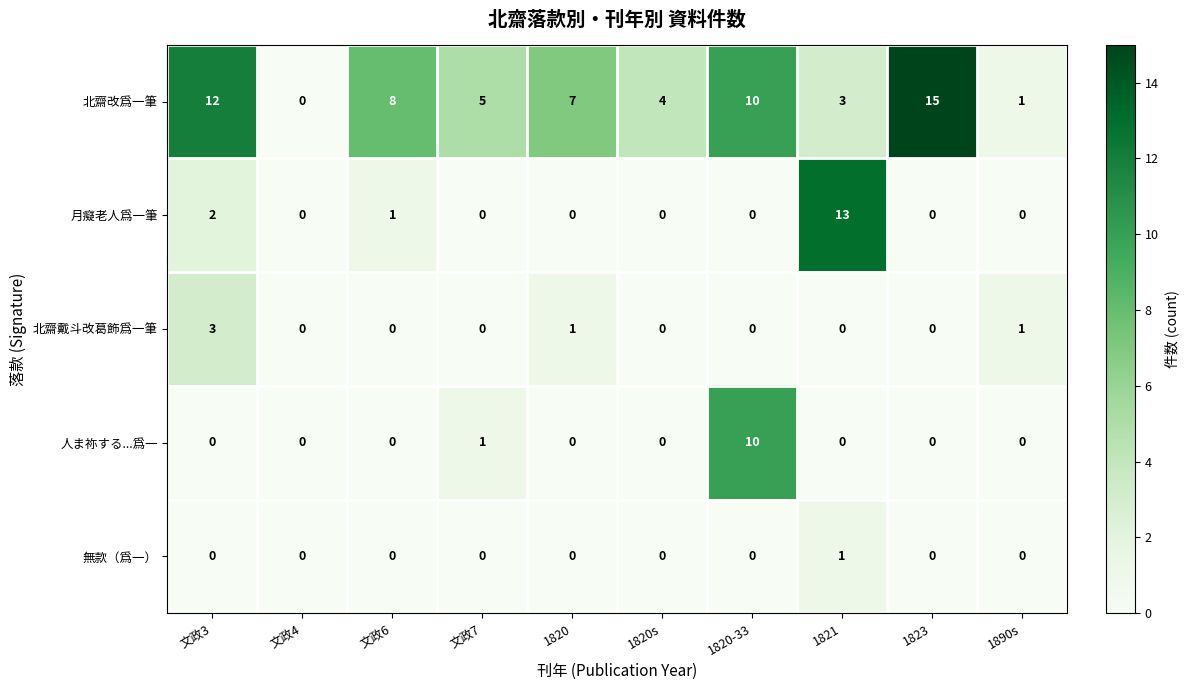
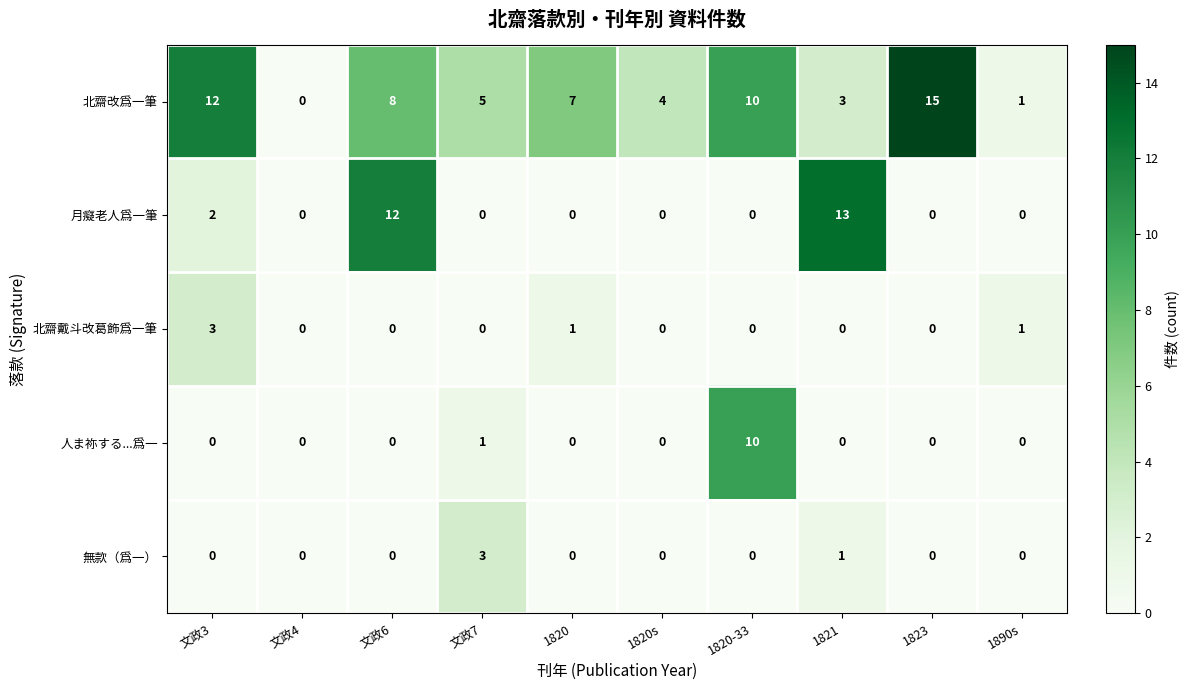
  {
    "北齋改爲一筆": {
      "文政3": 12,
      "文政4": 0,
      "文政6": 8,
      "文政7": 5,
      "1820": 7,
      "1820s": 4,
      "1820-33": 10,
      "1821": 3,
      "1823": 15,
      "1890s": 1
    },
    "月癡老人爲一筆": {
      "文政3": 2,
      "文政4": 0,
-     "文政6": 1,
+     "文政6": 12,
      "文政7": 0,
      "1820": 0,
      "1820s": 0,
      "1820-33": 0,
      "1821": 13,
      "1823": 0,
      "1890s": 0
    },
    "北齋戴斗改葛飾爲一筆": {
      "文政3": 3,
      "文政4": 0,
      "文政6": 0,
      "文政7": 0,
      "1820": 1,
      "1820s": 0,
      "1820-33": 0,
      "1821": 0,
      "1823": 0,
      "1890s": 1
    },
    "人ま祢する...爲一": {
      "文政3": 0,
      "文政4": 0,
      "文政6": 0,
      "文政7": 1,
      "1820": 0,
      "1820s": 0,
      "1820-33": 10,
      "1821": 0,
      "1823": 0,
      "1890s": 0
    },
    "無款（爲一）": {
      "文政3": 0,
      "文政4": 0,
      "文政6": 0,
-     "文政7": 0,
+     "文政7": 3,
      "1820": 0,
      "1820s": 0,
      "1820-33": 0,
      "1821": 1,
      "1823": 0,
      "1890s": 0
    }
  }
